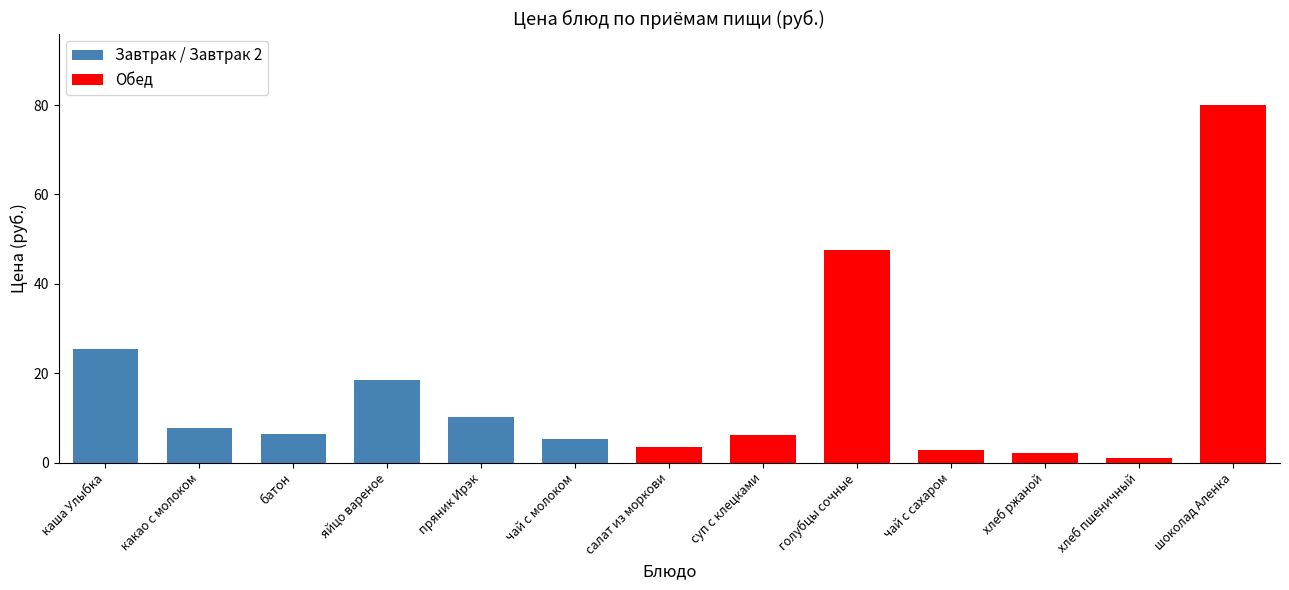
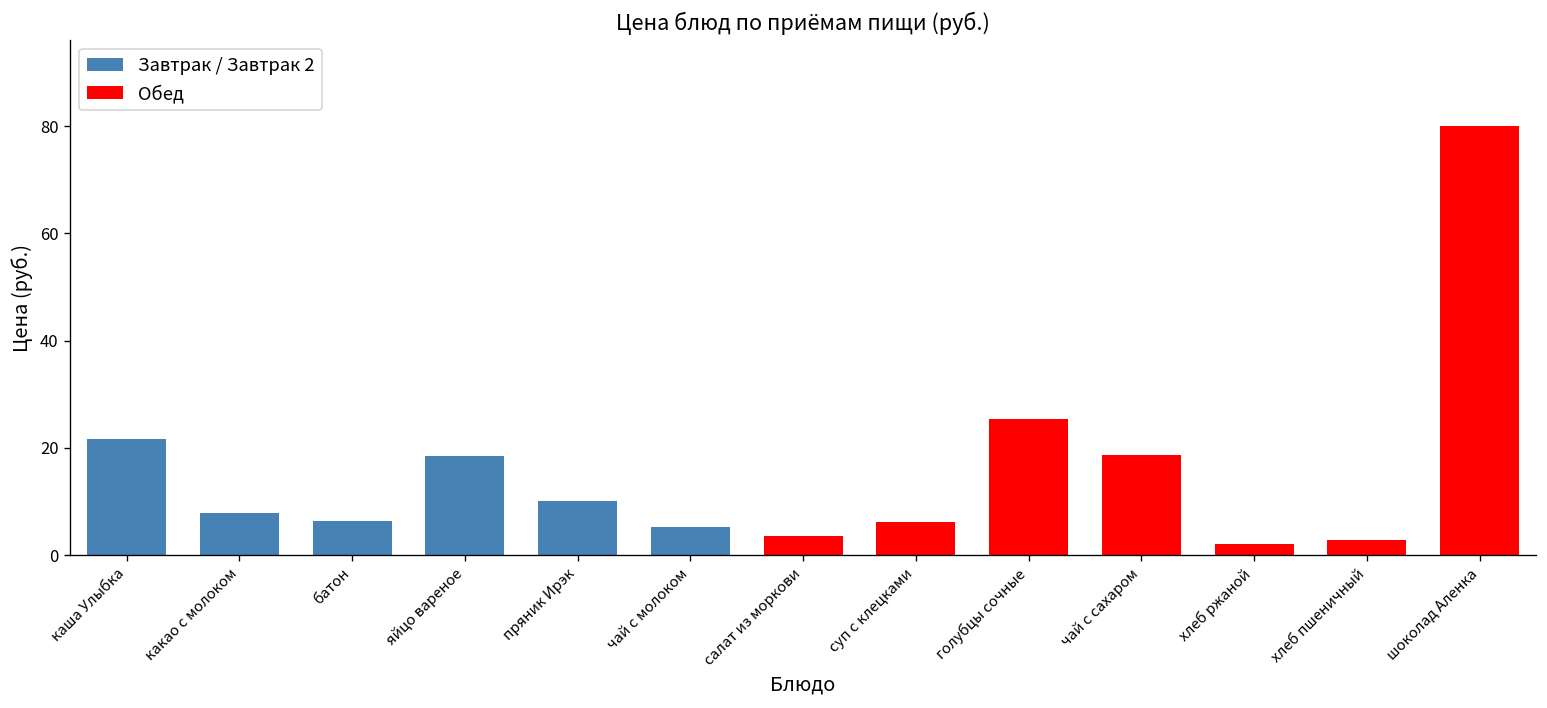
  {
-   "каша Улыбка": 25,
+   "каша Улыбка": 22,
    "какао с молоком": 8,
    "батон": 6,
    "яйцо вареное": 18,
    "пряник Ирэк": 10,
    "чай с молоком": 5,
    "салат из моркови": 4,
    "суп с клецками": 6,
-   "голубцы сочные": 48,
-   "чай с сахаром": 3,
+   "голубцы сочные": 25,
+   "чай с сахаром": 19,
    "хлеб ржаной": 2,
-   "хлеб пшеничный": 1,
+   "хлеб пшеничный": 3,
    "шоколад Аленка": 80
  }
